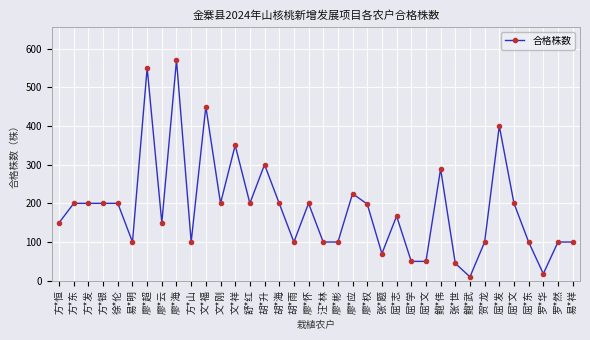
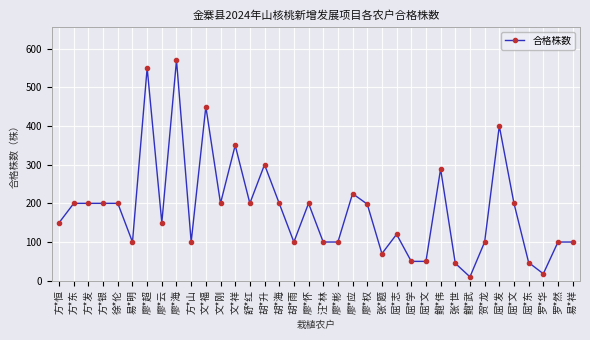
  {
    "方*恒": 150,
    "方*东": 200,
    "方*发": 200,
    "方*银": 200,
    "徐*伦": 200,
    "易*明": 100,
    "廖*超": 550,
    "廖*云": 150,
    "廖*海": 570,
    "方*山": 100,
    "文*福": 450,
    "文*刚": 200,
    "文*祥": 350,
    "舒*红": 200,
    "胡*升": 300,
    "胡*海": 200,
    "胡*雨": 100,
    "廖*怀": 200,
    "汪*林": 100,
    "廖*彬": 100,
    "廖*应": 230,
    "廖*权": 200,
    "张*题": 70,
-   "屈*志": 170,
+   "屈*志": 120,
    "屈*学": 50,
    "鲍*伟": 290,
    "张*世": 50,
    "鲍*武": 10,
    "贺*龙": 100,
    "屈*发": 400,
-   "屈*东": 100,
+   "屈*东": 50,
    "罗*华": 20,
    "罗*然": 100,
    "易*祥": 100
  }
